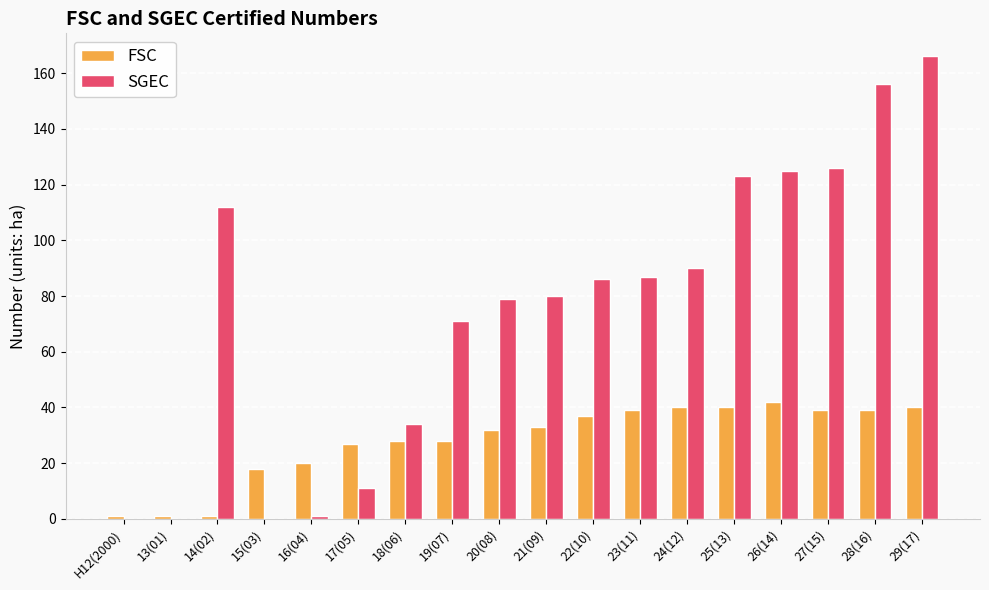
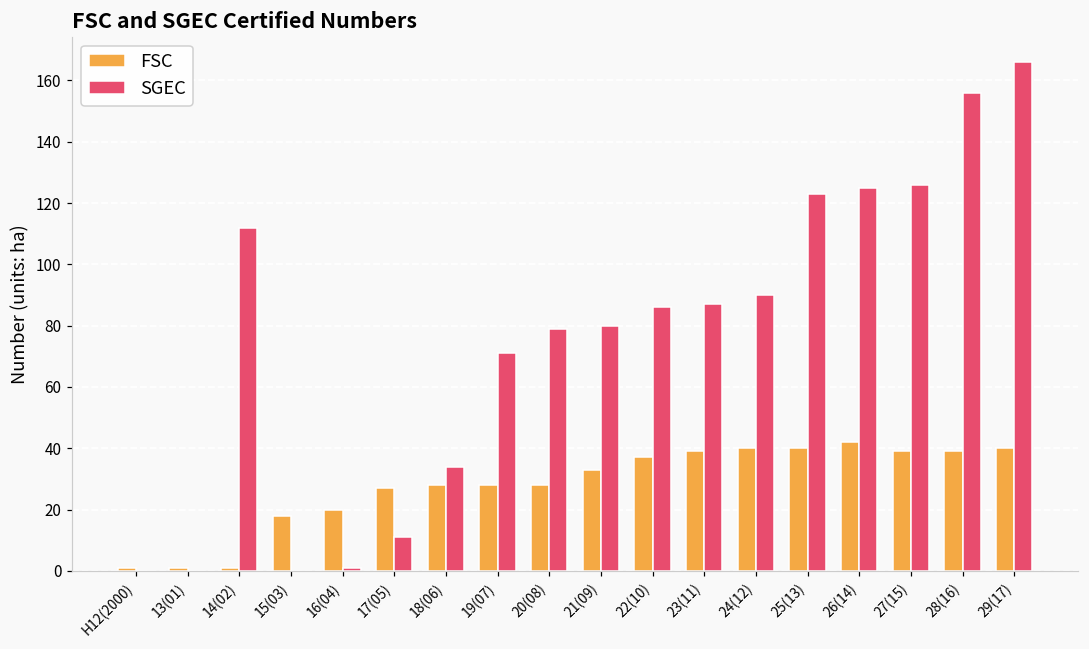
  {
    "FSC": {
      "H12(2000)": 1,
      "13(01)": 1,
      "14(02)": 1,
      "15(03)": 18,
      "16(04)": 20,
      "17(05)": 27,
      "18(06)": 28,
      "19(07)": 28,
-     "20(08)": 32,
+     "20(08)": 28,
      "21(09)": 33,
      "22(10)": 37,
      "23(11)": 39,
      "24(12)": 40,
      "25(13)": 40,
      "26(14)": 42,
      "27(15)": 39,
      "28(16)": 39,
      "29(17)": 40
    },
    "SGEC": {
      "H12(2000)": 0,
      "13(01)": 0,
      "14(02)": 112,
      "15(03)": 0,
      "16(04)": 1,
      "17(05)": 11,
      "18(06)": 34,
      "19(07)": 71,
      "20(08)": 79,
      "21(09)": 80,
      "22(10)": 86,
      "23(11)": 87,
      "24(12)": 90,
      "25(13)": 123,
      "26(14)": 125,
      "27(15)": 126,
      "28(16)": 156,
      "29(17)": 166
    }
  }
